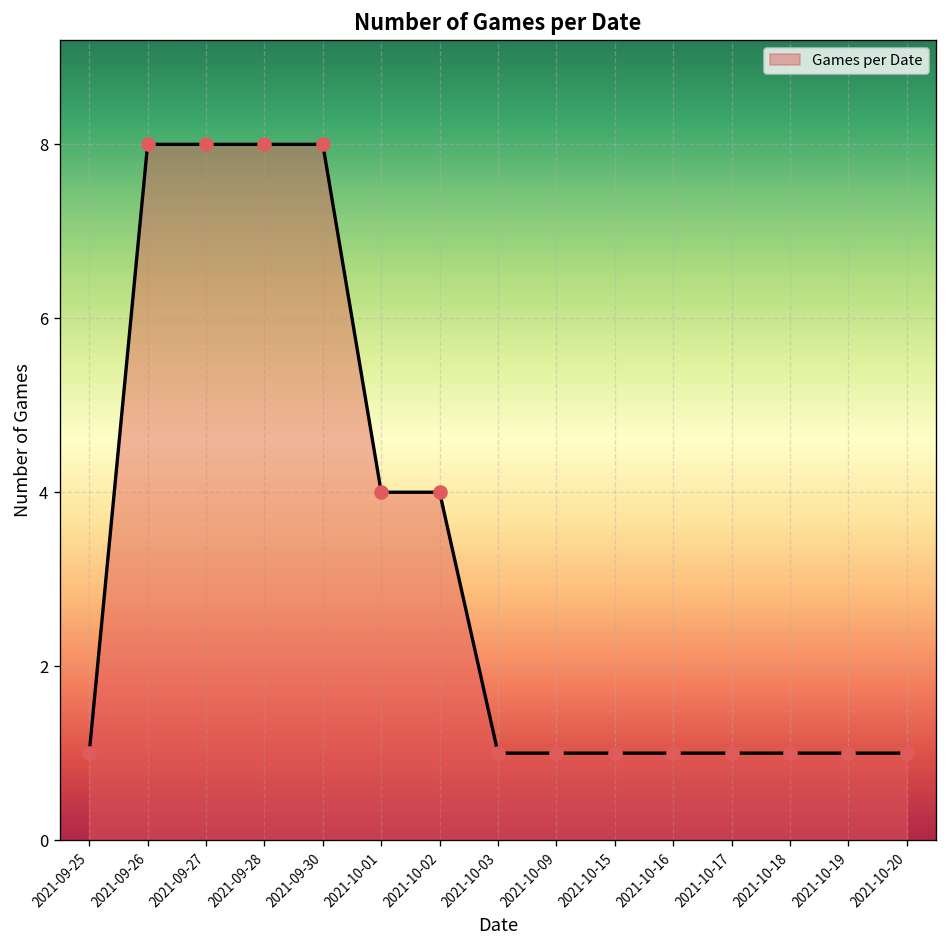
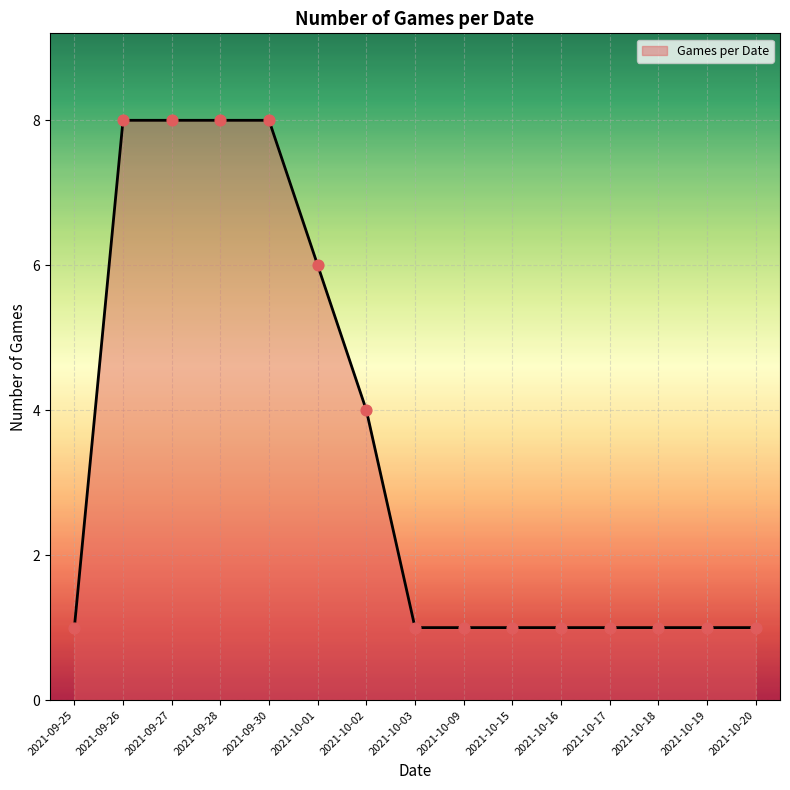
  {
    "2021-09-25": 1,
    "2021-09-26": 8,
    "2021-09-27": 8,
    "2021-09-28": 8,
    "2021-09-30": 8,
-   "2021-10-01": 4,
+   "2021-10-01": 6,
    "2021-10-02": 4,
    "2021-10-03": 1,
    "2021-10-09": 1,
    "2021-10-15": 1,
    "2021-10-16": 1,
    "2021-10-17": 1,
    "2021-10-18": 1,
    "2021-10-19": 1,
    "2021-10-20": 1
  }
